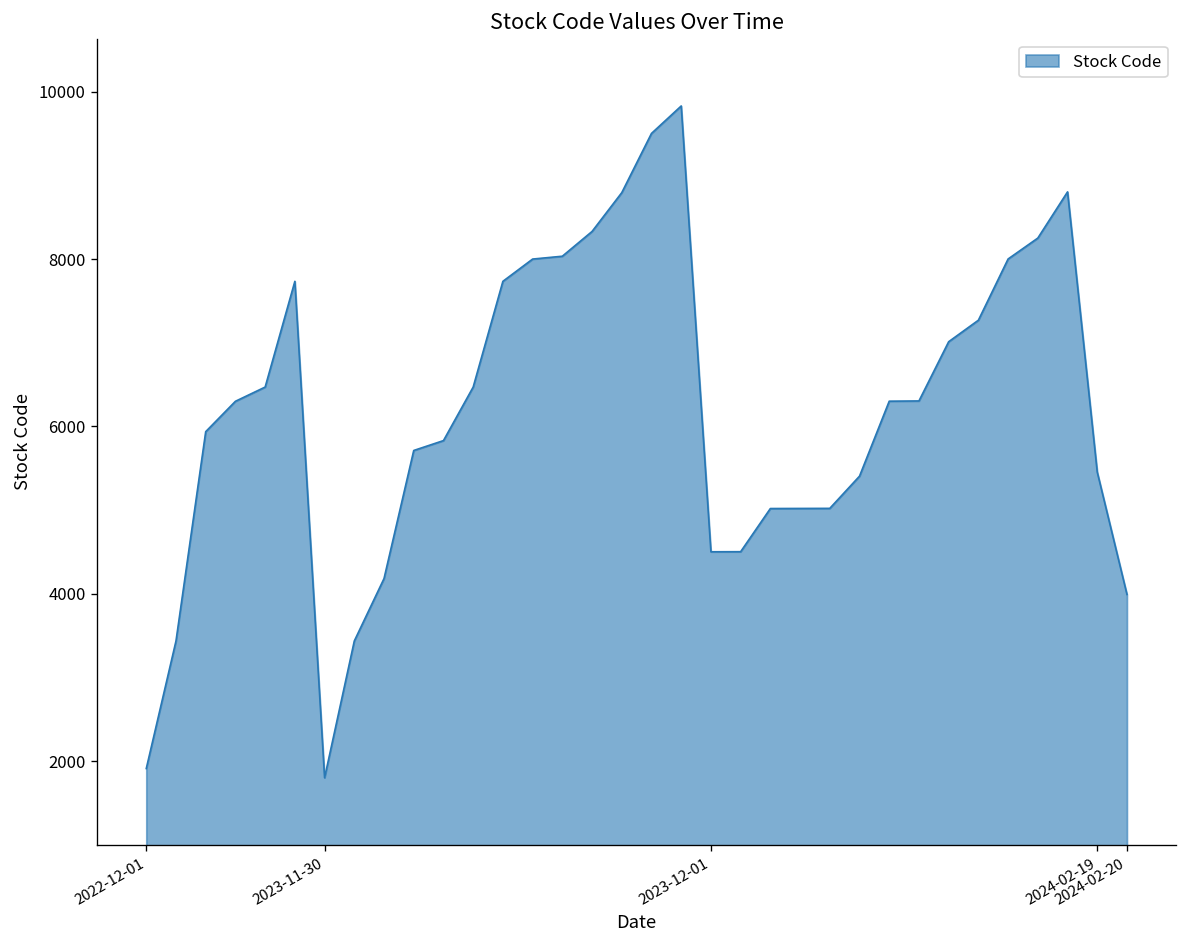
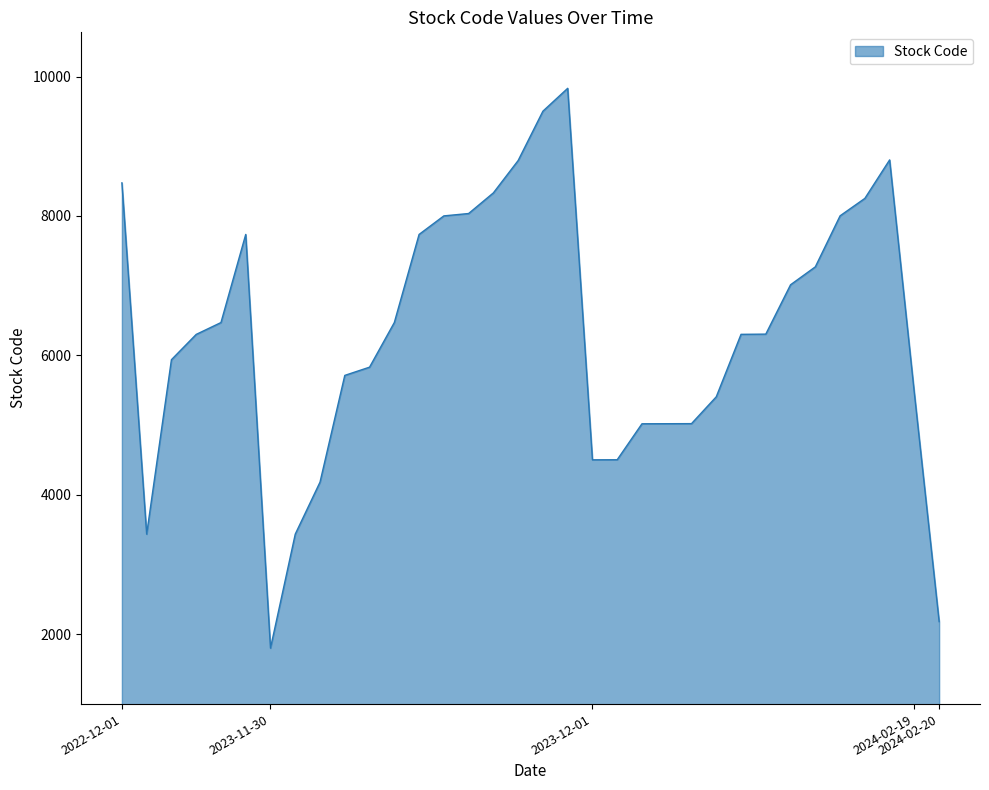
  {
-   "2022-12-01": 1900,
+   "2022-12-01": 8500,
    "2023-11-30": 1800,
    "2023-12-01": 4500,
    "2024-02-19": 5500,
-   "2024-02-20": 4000
+   "2024-02-20": 2200
  }
